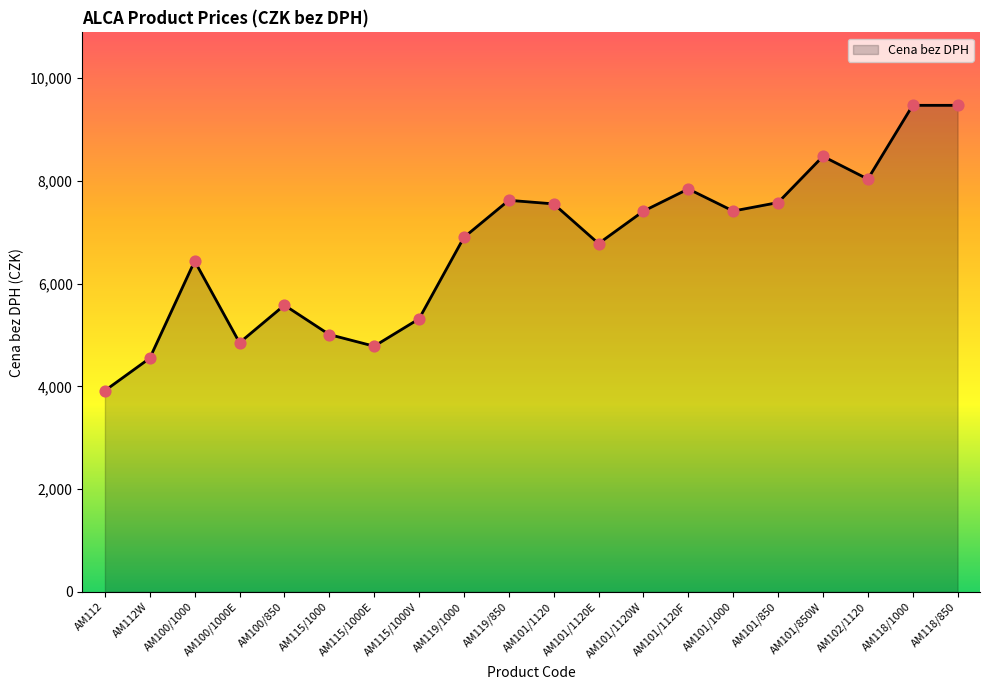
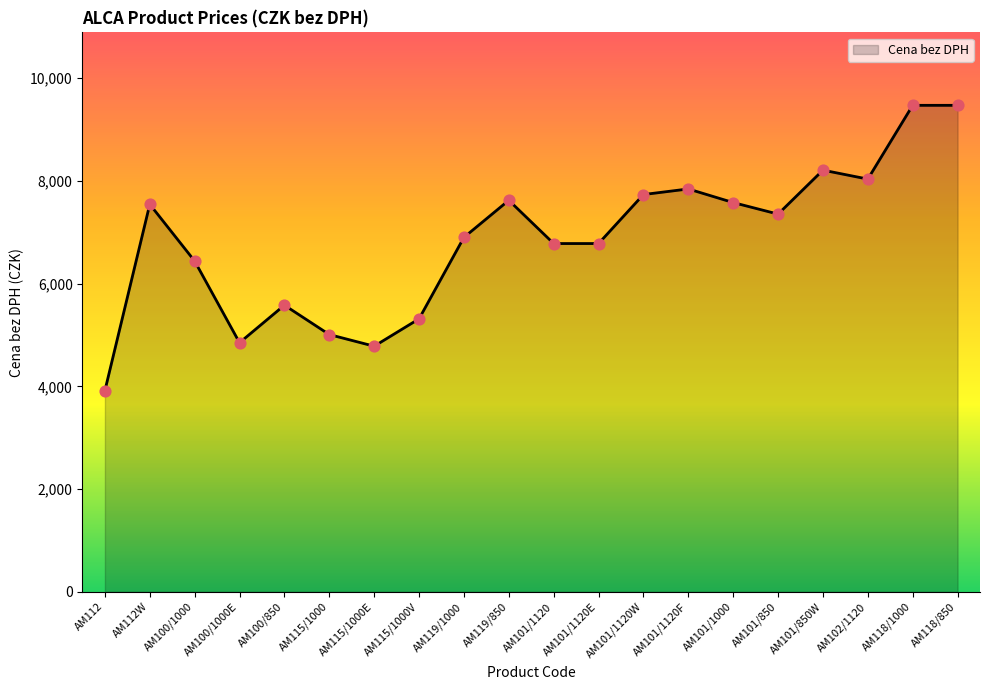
  {
    "AM112": "3,900",
-   "AM112W": "4,500",
+   "AM112W": "7,500",
    "AM100/1000": "6,400",
    "AM100/1000E": "4,800",
    "AM100/850": "5,600",
    "AM115/1000": "5,000",
    "AM115/1000E": "4,800",
    "AM115/1000V": "5,300",
    "AM119/1000": "6,900",
    "AM119/850": "7,600",
-   "AM101/1120": "7,600",
+   "AM101/1120": "6,800",
    "AM101/1120E": "6,800",
-   "AM101/1120W": "7,400",
+   "AM101/1120W": "7,700",
    "AM101/1120F": "7,800",
-   "AM101/1000": "7,400",
-   "AM101/850": "7,600",
-   "AM101/850W": "8,500",
+   "AM101/1000": "7,600",
+   "AM101/850": "7,400",
+   "AM101/850W": "8,200",
    "AM102/1120": "8,000",
    "AM118/1000": "9,500",
    "AM118/850": "9,500"
  }
